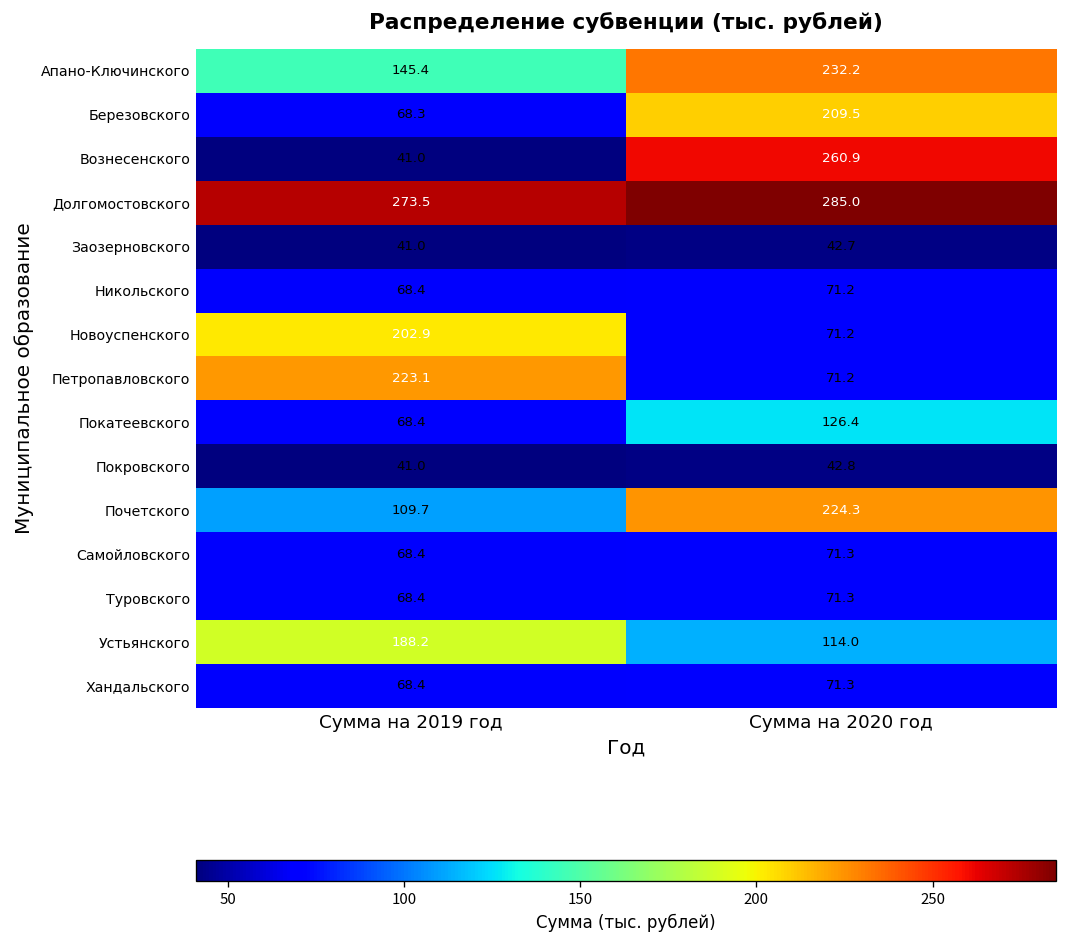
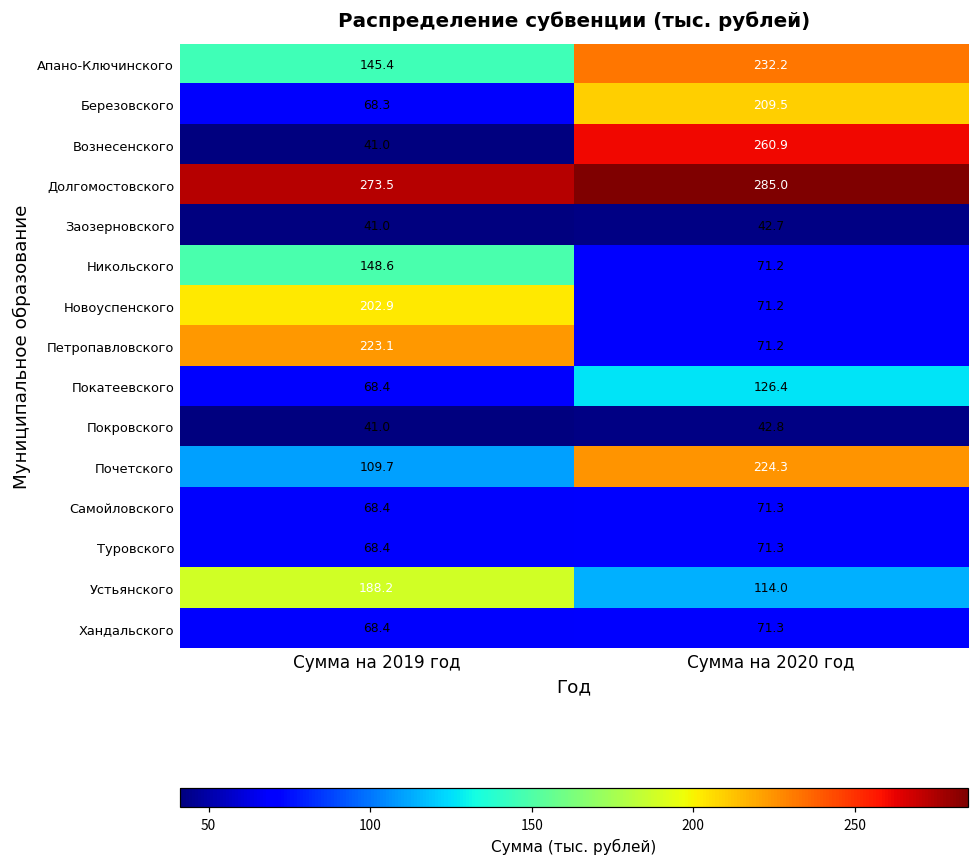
  {
    "Апано-Ключинского": {
      "Сумма на 2019 год": 145.4,
      "Сумма на 2020 год": 232.2
    },
    "Березовского": {
      "Сумма на 2019 год": 68.3,
      "Сумма на 2020 год": 209.5
    },
    "Вознесенского": {
      "Сумма на 2019 год": 41.0,
      "Сумма на 2020 год": 260.9
    },
    "Долгомостовского": {
      "Сумма на 2019 год": 273.5,
      "Сумма на 2020 год": 285.0
    },
    "Заозерновского": {
      "Сумма на 2019 год": 41.0,
      "Сумма на 2020 год": 42.7
    },
    "Никольского": {
-     "Сумма на 2019 год": 68.4,
+     "Сумма на 2019 год": 148.6,
      "Сумма на 2020 год": 71.2
    },
    "Новоуспенского": {
      "Сумма на 2019 год": 202.9,
      "Сумма на 2020 год": 71.2
    },
    "Петропавловского": {
      "Сумма на 2019 год": 223.1,
      "Сумма на 2020 год": 71.2
    },
    "Покатеевского": {
      "Сумма на 2019 год": 68.4,
      "Сумма на 2020 год": 126.4
    },
    "Покровского": {
      "Сумма на 2019 год": 41.0,
      "Сумма на 2020 год": 42.8
    },
    "Почетского": {
      "Сумма на 2019 год": 109.7,
      "Сумма на 2020 год": 224.3
    },
    "Самойловского": {
      "Сумма на 2019 год": 68.4,
      "Сумма на 2020 год": 71.3
    },
    "Туровского": {
      "Сумма на 2019 год": 68.4,
      "Сумма на 2020 год": 71.3
    },
    "Устьянского": {
      "Сумма на 2019 год": 188.2,
      "Сумма на 2020 год": 114.0
    },
    "Хандальского": {
      "Сумма на 2019 год": 68.4,
      "Сумма на 2020 год": 71.3
    }
  }
